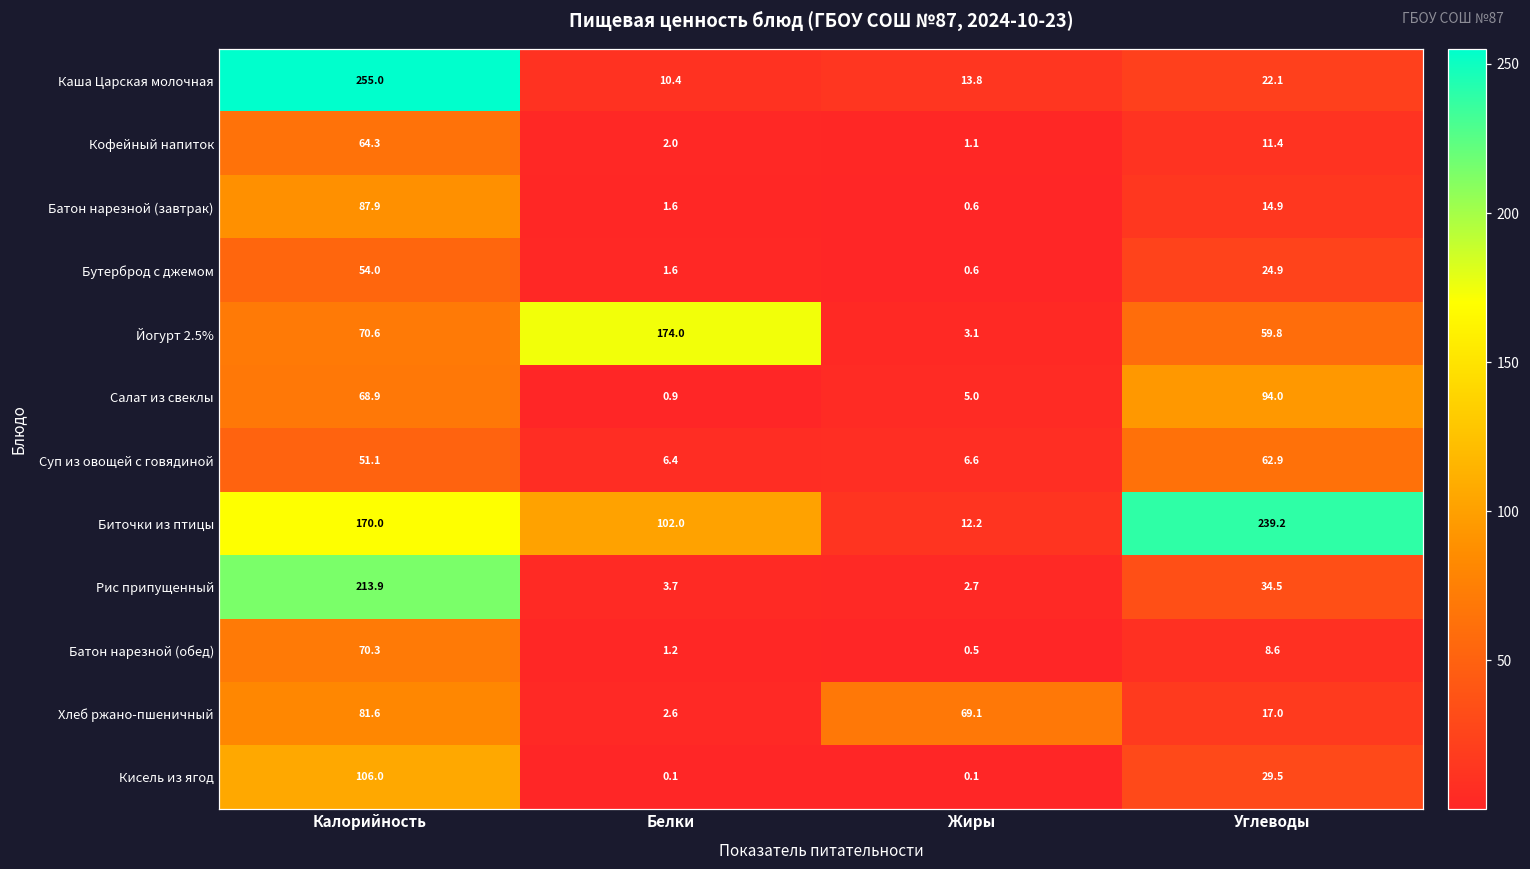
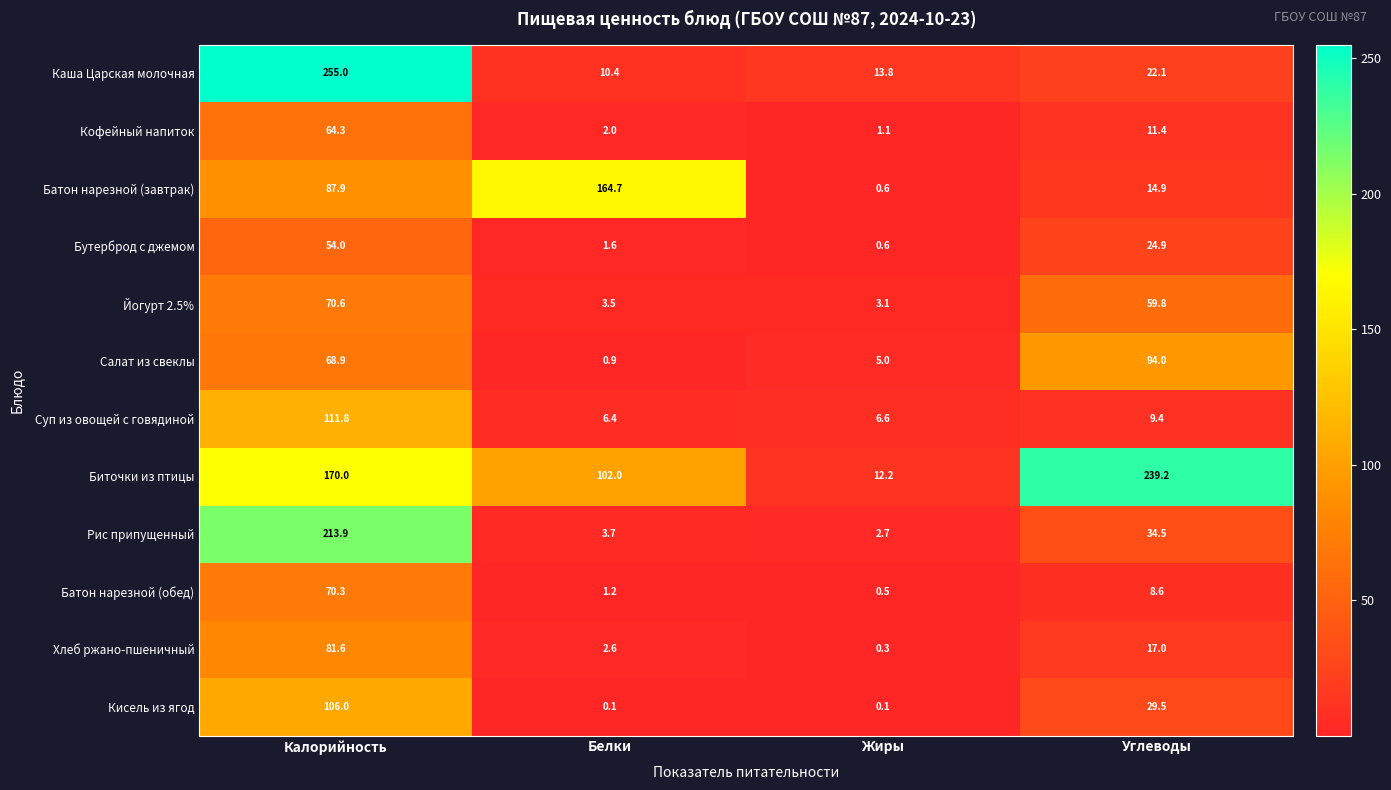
  {
    "Каша Царская молочная": {
      "Калорийность": 255.0,
      "Белки": 10.4,
      "Жиры": 13.8,
      "Углеводы": 22.1
    },
    "Кофейный напиток": {
      "Калорийность": 64.3,
      "Белки": 2.0,
      "Жиры": 1.1,
      "Углеводы": 11.4
    },
    "Батон нарезной (завтрак)": {
      "Калорийность": 87.9,
-     "Белки": 1.6,
+     "Белки": 164.7,
      "Жиры": 0.6,
      "Углеводы": 14.9
    },
    "Бутерброд с джемом": {
      "Калорийность": 54.0,
      "Белки": 1.6,
      "Жиры": 0.6,
      "Углеводы": 24.9
    },
    "Йогурт 2.5%": {
      "Калорийность": 70.6,
-     "Белки": 174.0,
+     "Белки": 3.5,
      "Жиры": 3.1,
      "Углеводы": 59.8
    },
    "Салат из свеклы": {
      "Калорийность": 68.9,
      "Белки": 0.9,
      "Жиры": 5.0,
      "Углеводы": 94.0
    },
    "Суп из овощей с говядиной": {
-     "Калорийность": 51.1,
+     "Калорийность": 111.8,
      "Белки": 6.4,
      "Жиры": 6.6,
-     "Углеводы": 62.9
+     "Углеводы": 9.4
    },
    "Биточки из птицы": {
      "Калорийность": 170.0,
      "Белки": 102.0,
      "Жиры": 12.2,
      "Углеводы": 239.2
    },
    "Рис припущенный": {
      "Калорийность": 213.9,
      "Белки": 3.7,
      "Жиры": 2.7,
      "Углеводы": 34.5
    },
    "Батон нарезной (обед)": {
      "Калорийность": 70.3,
      "Белки": 1.2,
      "Жиры": 0.5,
      "Углеводы": 8.6
    },
    "Хлеб ржано-пшеничный": {
      "Калорийность": 81.6,
      "Белки": 2.6,
-     "Жиры": 69.1,
+     "Жиры": 0.3,
      "Углеводы": 17.0
    },
    "Кисель из ягод": {
      "Калорийность": 106.0,
      "Белки": 0.1,
      "Жиры": 0.1,
      "Углеводы": 29.5
    }
  }
